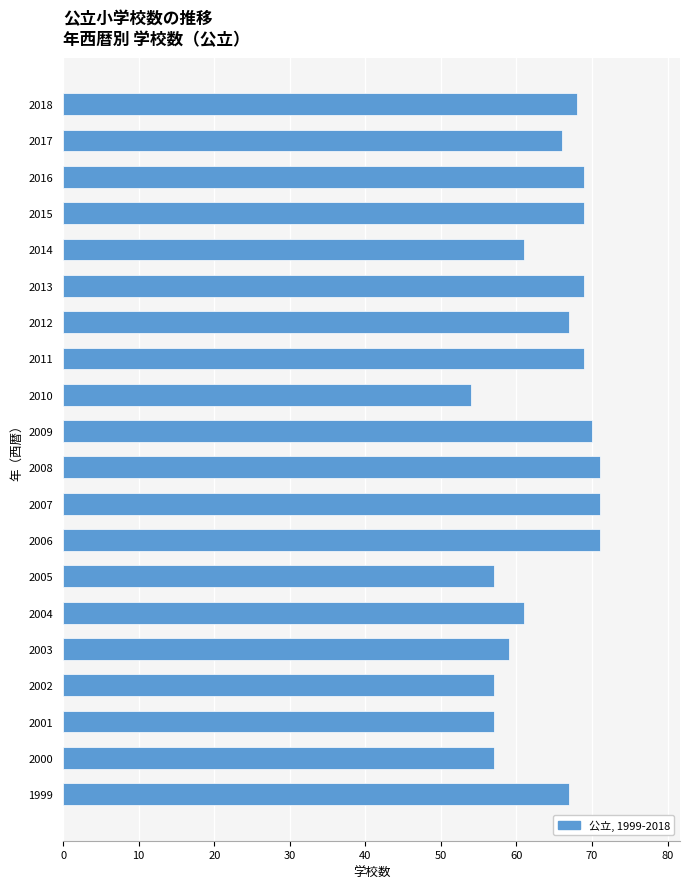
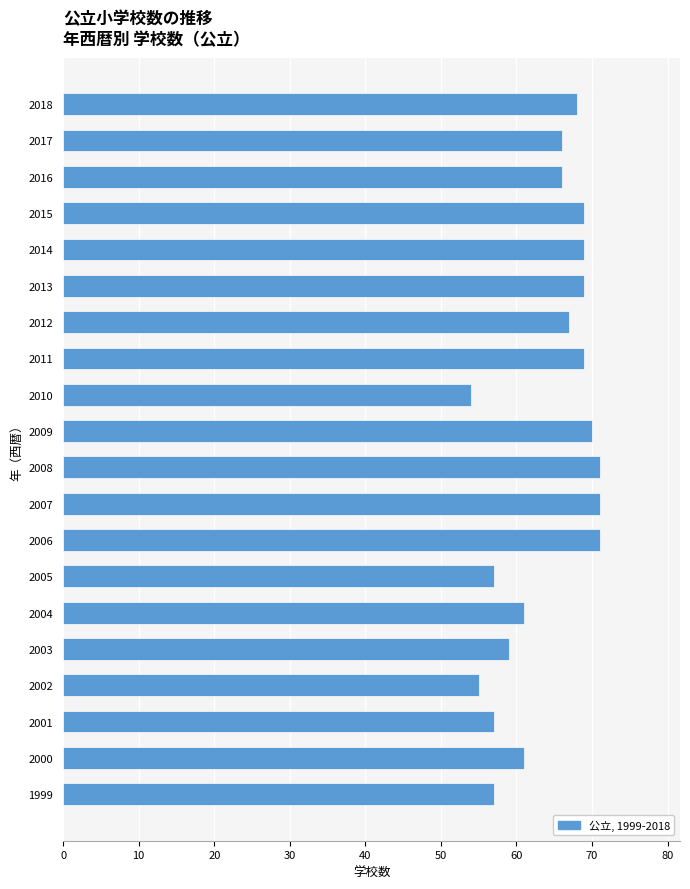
  {
    "2018": 68,
    "2017": 66,
-   "2016": 69,
+   "2016": 66,
    "2015": 69,
-   "2014": 61,
+   "2014": 69,
    "2013": 69,
    "2012": 67,
    "2011": 69,
    "2010": 54,
    "2009": 70,
    "2008": 71,
    "2007": 71,
    "2006": 71,
    "2005": 57,
    "2004": 61,
    "2003": 59,
-   "2002": 57,
+   "2002": 55,
    "2001": 57,
-   "2000": 57,
-   "1999": 67
+   "2000": 61,
+   "1999": 57
  }
